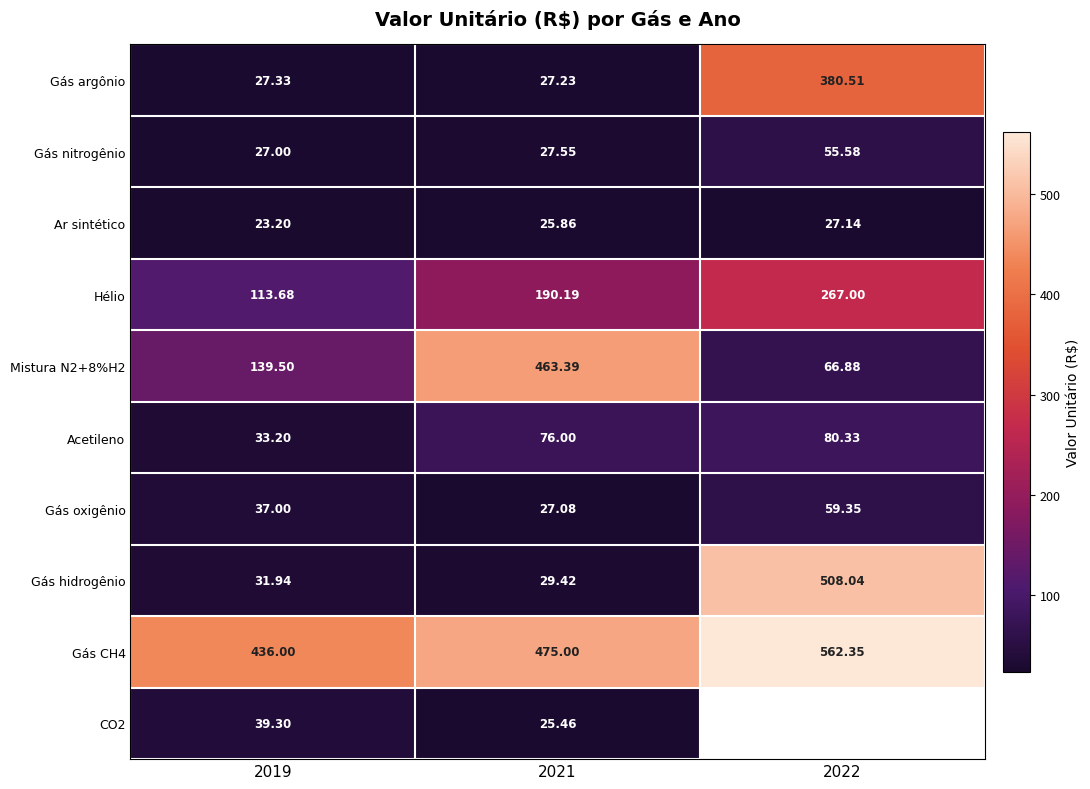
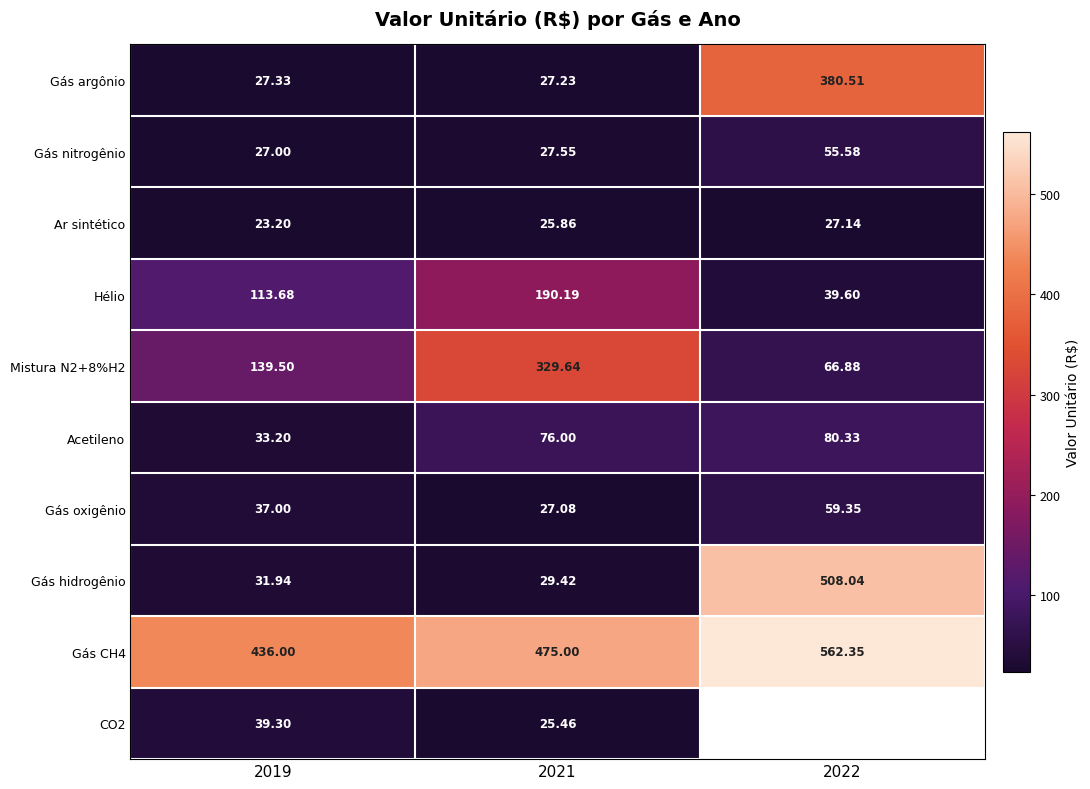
  {
    "Gás argônio": {
      "2019": 27.33,
      "2021": 27.23,
      "2022": 380.51
    },
    "Gás nitrogênio": {
      "2019": 27.00,
      "2021": 27.55,
      "2022": 55.58
    },
    "Ar sintético": {
      "2019": 23.20,
      "2021": 25.86,
      "2022": 27.14
    },
    "Hélio": {
      "2019": 113.68,
      "2021": 190.19,
-     "2022": 267.00
+     "2022": 39.60
    },
    "Mistura N2+8%H2": {
      "2019": 139.50,
-     "2021": 463.39,
+     "2021": 329.64,
      "2022": 66.88
    },
    "Acetileno": {
      "2019": 33.20,
      "2021": 76.00,
      "2022": 80.33
    },
    "Gás oxigênio": {
      "2019": 37.00,
      "2021": 27.08,
      "2022": 59.35
    },
    "Gás hidrogênio": {
      "2019": 31.94,
      "2021": 29.42,
      "2022": 508.04
    },
    "Gás CH4": {
      "2019": 436.00,
      "2021": 475.00,
      "2022": 562.35
    },
    "CO2": {
      "2019": 39.30,
      "2021": 25.46
    }
  }
